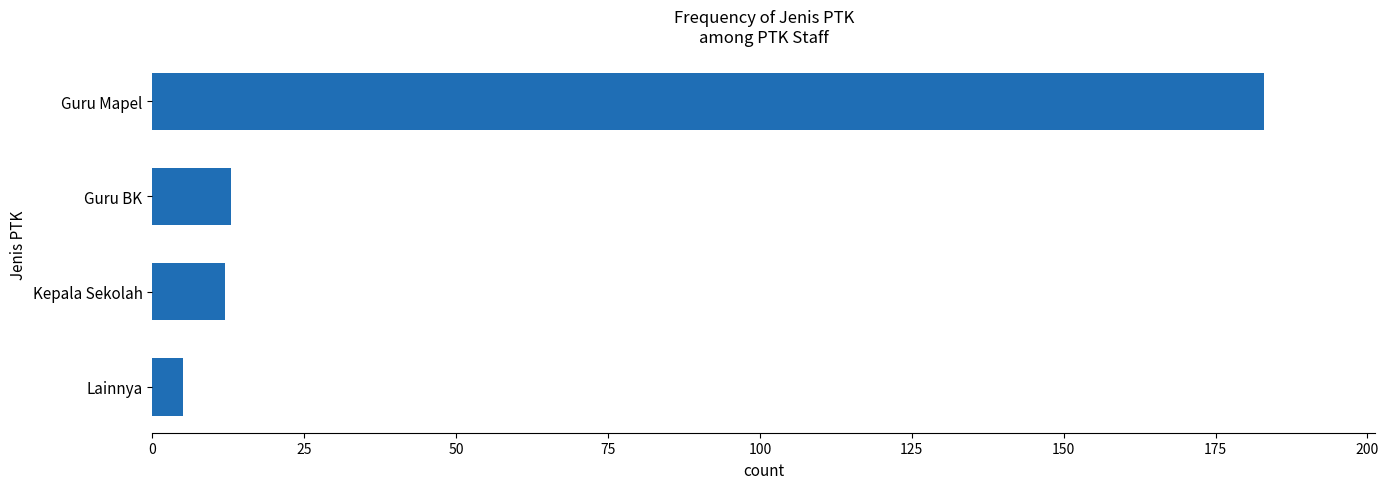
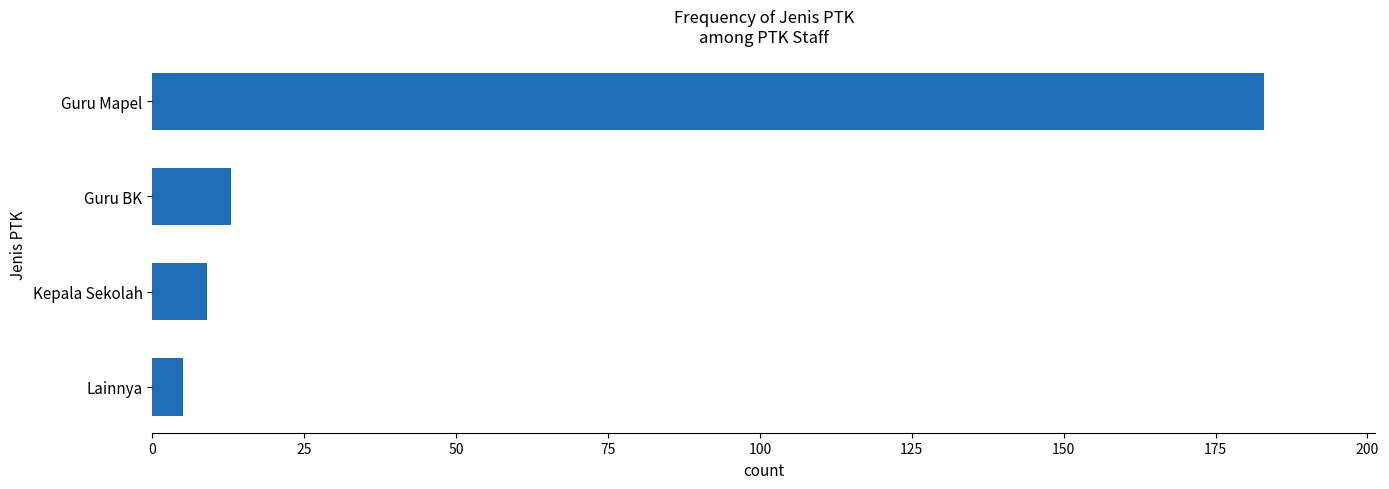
  {
    "Guru Mapel": 183,
    "Guru BK": 13,
-   "Kepala Sekolah": 12,
+   "Kepala Sekolah": 9,
    "Lainnya": 5
  }
